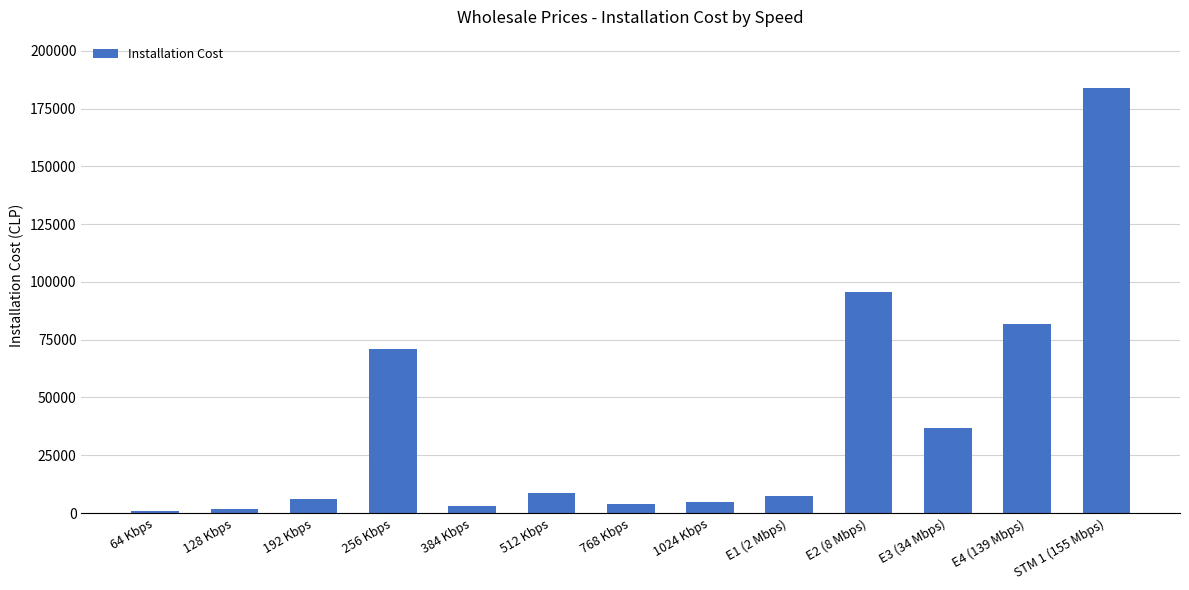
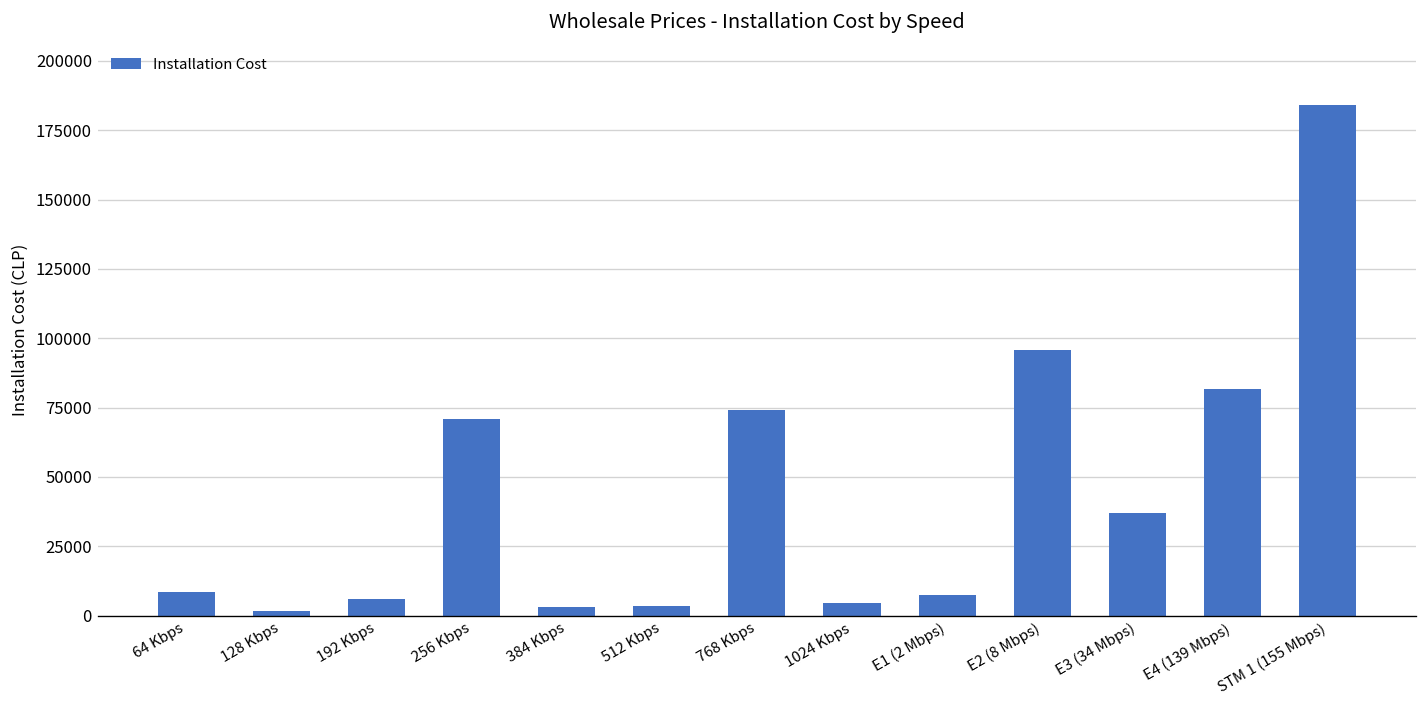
  {
-   "64 Kbps": 1000,
+   "64 Kbps": 9000,
    "128 Kbps": 2000,
    "192 Kbps": 6000,
    "256 Kbps": 71000,
    "384 Kbps": 3000,
-   "512 Kbps": 9000,
-   "768 Kbps": 4000,
+   "512 Kbps": 4000,
+   "768 Kbps": 74000,
    "1024 Kbps": 5000,
    "E1 (2 Mbps)": 7000,
    "E2 (8 Mbps)": 96000,
    "E3 (34 Mbps)": 37000,
    "E4 (139 Mbps)": 82000,
    "STM 1 (155 Mbps)": 184000
  }
